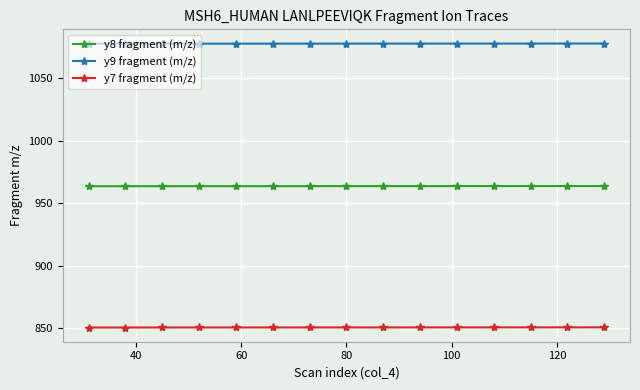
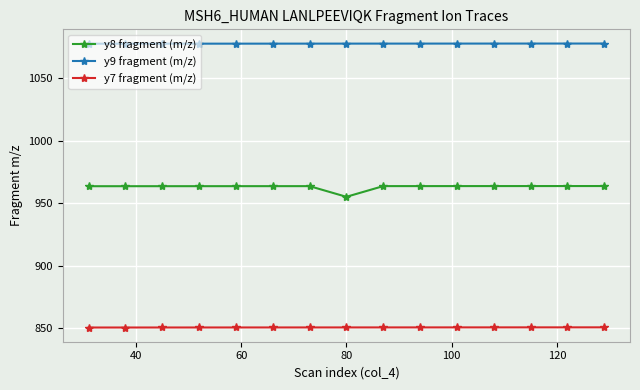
  {
    "y8 fragment (m/z)": {
-     "80": 964
+     "80": 955
    },
    "y9 fragment (m/z)": {
      "80": 1078
    },
    "y7 fragment (m/z)": {
      "80": 850
    }
  }
